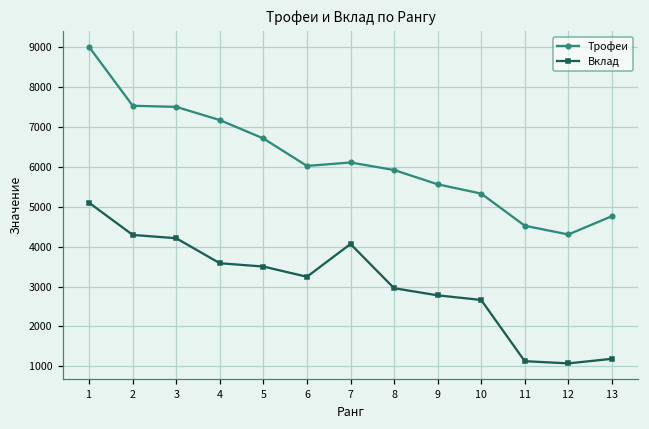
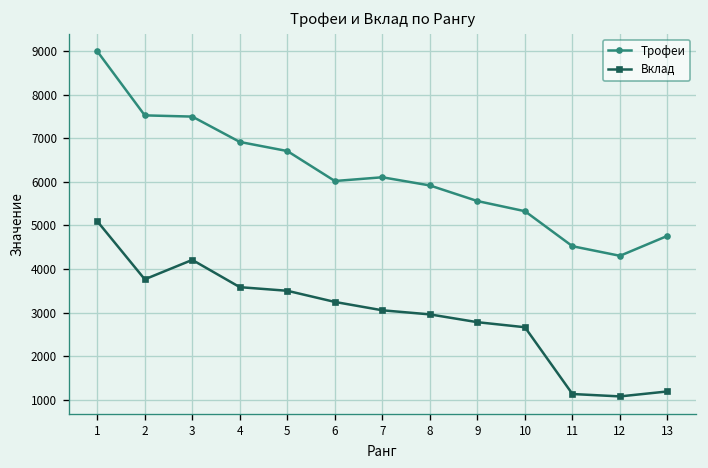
  {
    "Трофеи": {
      "1": 9000,
      "2": 7500,
      "3": 7500,
-     "4": 7200,
+     "4": 6900,
      "5": 6700,
      "6": 6000,
      "7": 6100,
      "8": 5900,
      "9": 5600,
      "10": 5300,
      "11": 4500,
      "12": 4300,
      "13": 4800
    },
    "Вклад": {
      "1": 5100,
-     "2": 4300,
+     "2": 3800,
      "3": 4200,
      "4": 3600,
      "5": 3500,
      "6": 3200,
-     "7": 4100,
+     "7": 3100,
      "8": 3000,
      "9": 2800,
      "10": 2700,
      "11": 1100,
      "12": 1100,
      "13": 1200
    }
  }
